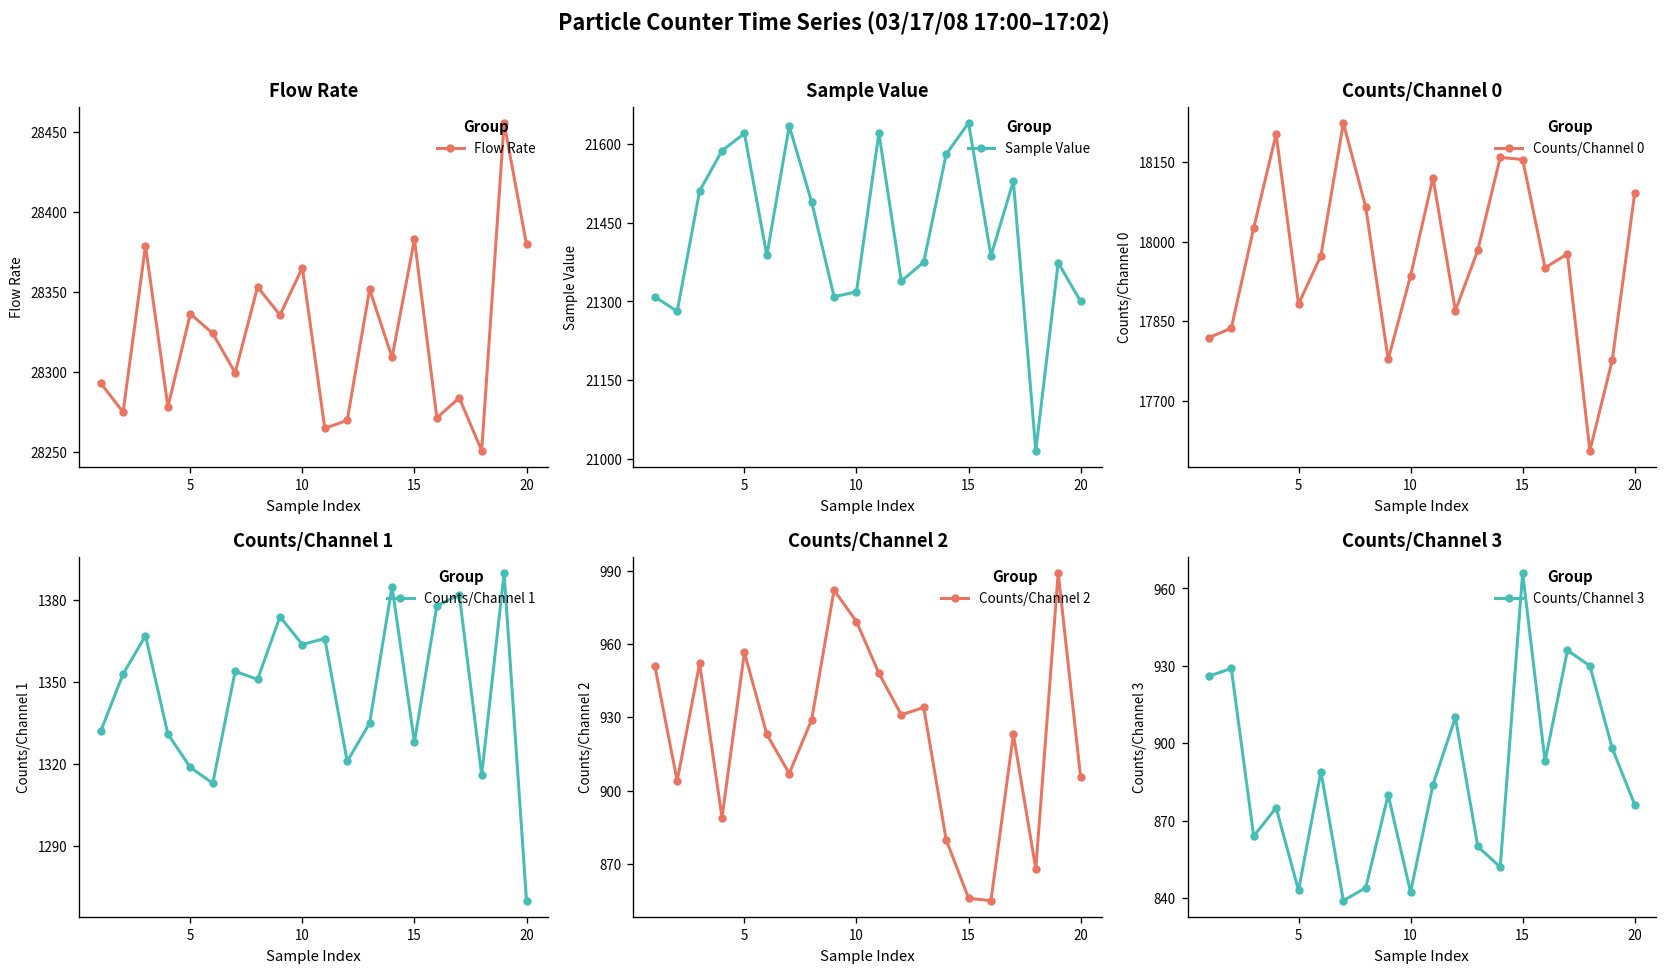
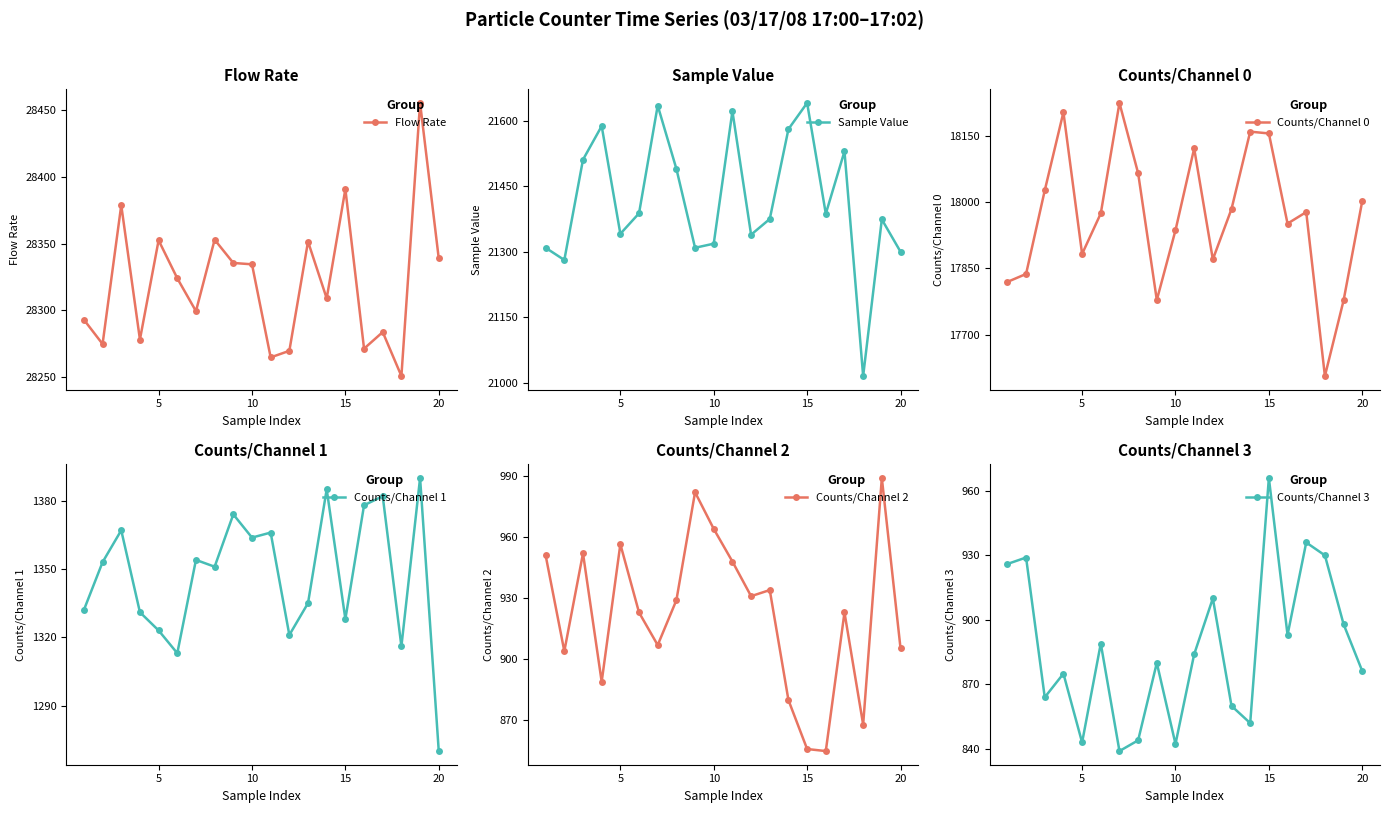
  {
    "Flow Rate": {
-     "5": 28336,
-     "10": 28365,
-     "15": 28383,
-     "20": 28380
+     "5": 28353,
+     "10": 28335,
+     "15": 28391,
+     "20": 28339
    },
    "Sample Value": {
-     "5": 21620,
+     "5": 21340,
      "10": 21320,
      "15": 21640,
      "20": 21300
    },
    "Counts/Channel 0": {
      "5": 17880,
      "10": 17940,
      "15": 18160,
-     "20": 18090
+     "20": 18000
    },
    "Counts/Channel 1": {
-     "5": 1319,
+     "5": 1323,
      "10": 1364,
      "15": 1328,
      "20": 1270
    },
    "Counts/Channel 2": {
      "5": 957,
-     "10": 969,
+     "10": 964,
      "15": 856,
      "20": 906
    },
    "Counts/Channel 3": {
      "5": 843,
      "10": 842,
      "15": 966,
      "20": 876
    }
  }
